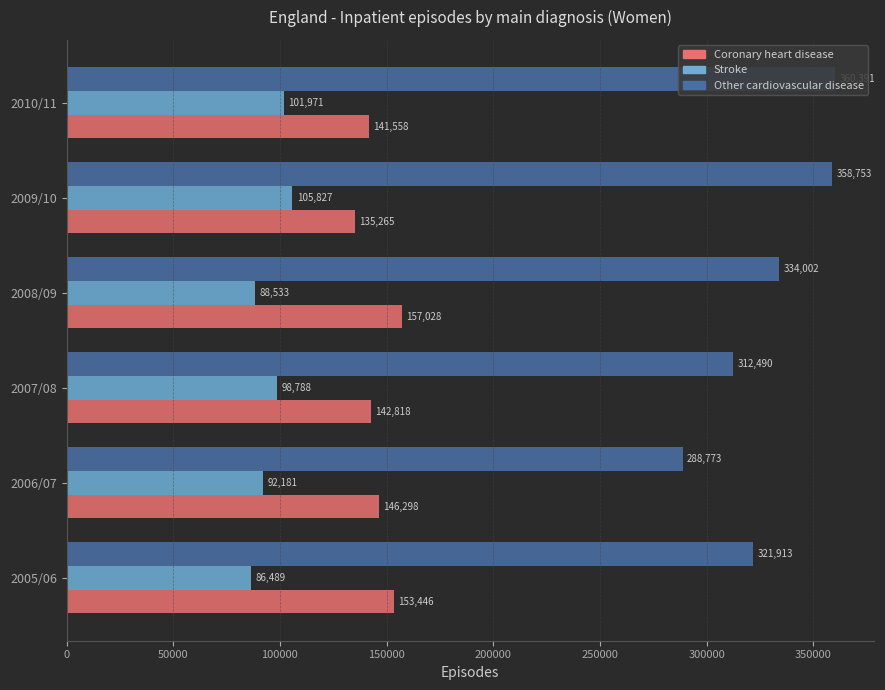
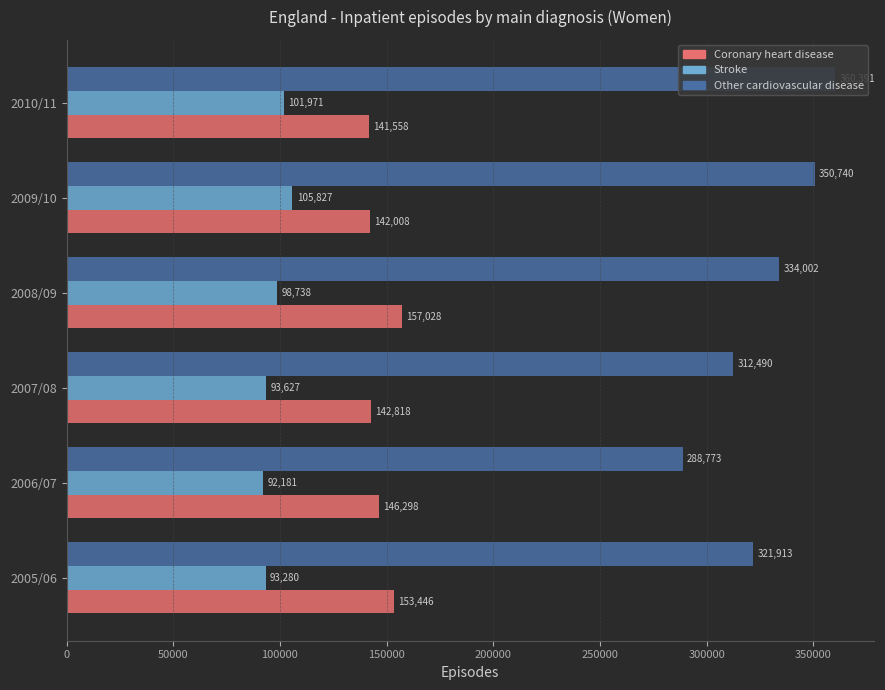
  {
    "Coronary heart disease": {
      "2010/11": "141,558",
-     "2009/10": "135,265",
+     "2009/10": "142,008",
      "2008/09": "157,028",
      "2007/08": "142,818",
      "2006/07": "146,298",
      "2005/06": "153,446"
    },
    "Stroke": {
      "2010/11": "101,971",
      "2009/10": "105,827",
-     "2008/09": "88,533",
-     "2007/08": "98,788",
+     "2008/09": "98,738",
+     "2007/08": "93,627",
      "2006/07": "92,181",
-     "2005/06": "86,489"
+     "2005/06": "93,280"
    },
    "Other cardiovascular disease": {
-     "2009/10": "358,753",
+     "2009/10": "350,740",
      "2008/09": "334,002",
      "2007/08": "312,490",
      "2006/07": "288,773",
      "2005/06": "321,913"
    }
  }
